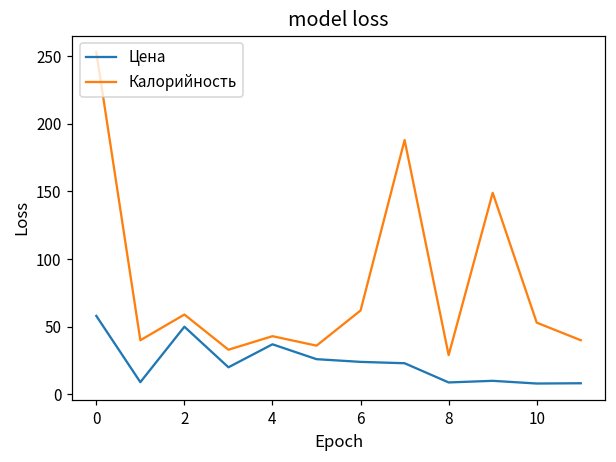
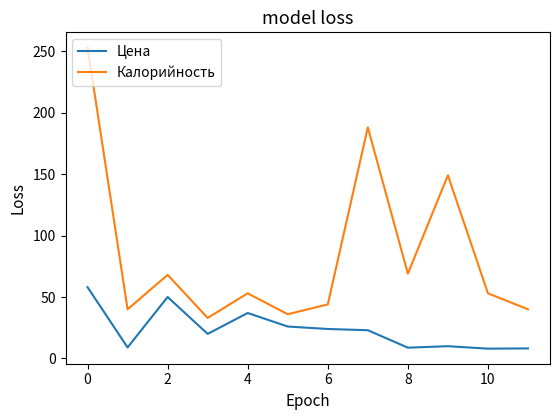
  {
    "Цена": {
      "0": 58,
      "2": 50,
      "4": 37,
      "6": 24,
      "8": 9,
      "10": 8
    },
    "Калорийность": {
-     "2": 59,
-     "4": 43,
-     "6": 62,
-     "8": 29,
+     "2": 68,
+     "4": 53,
+     "6": 44,
+     "8": 69,
      "10": 53
    }
  }
